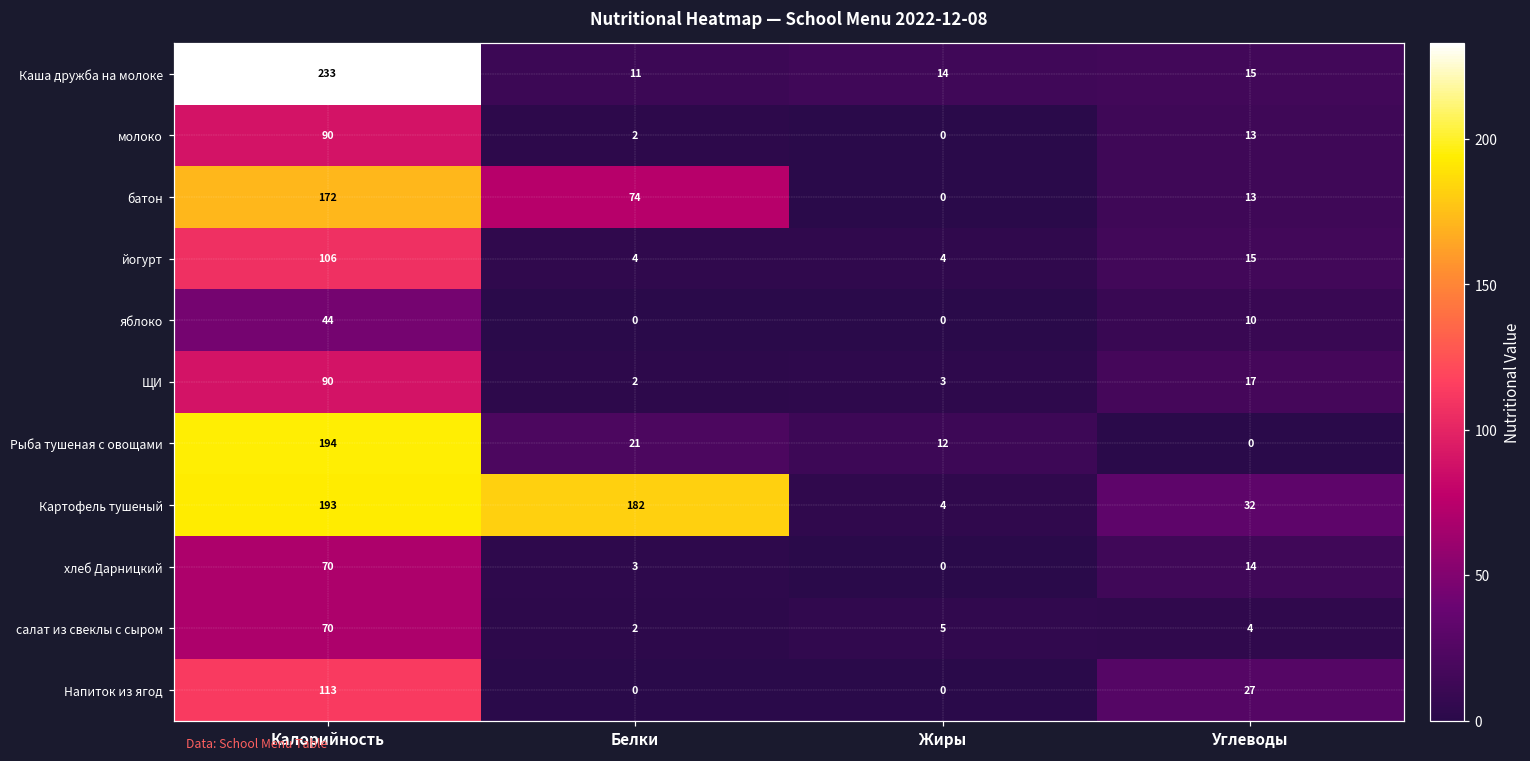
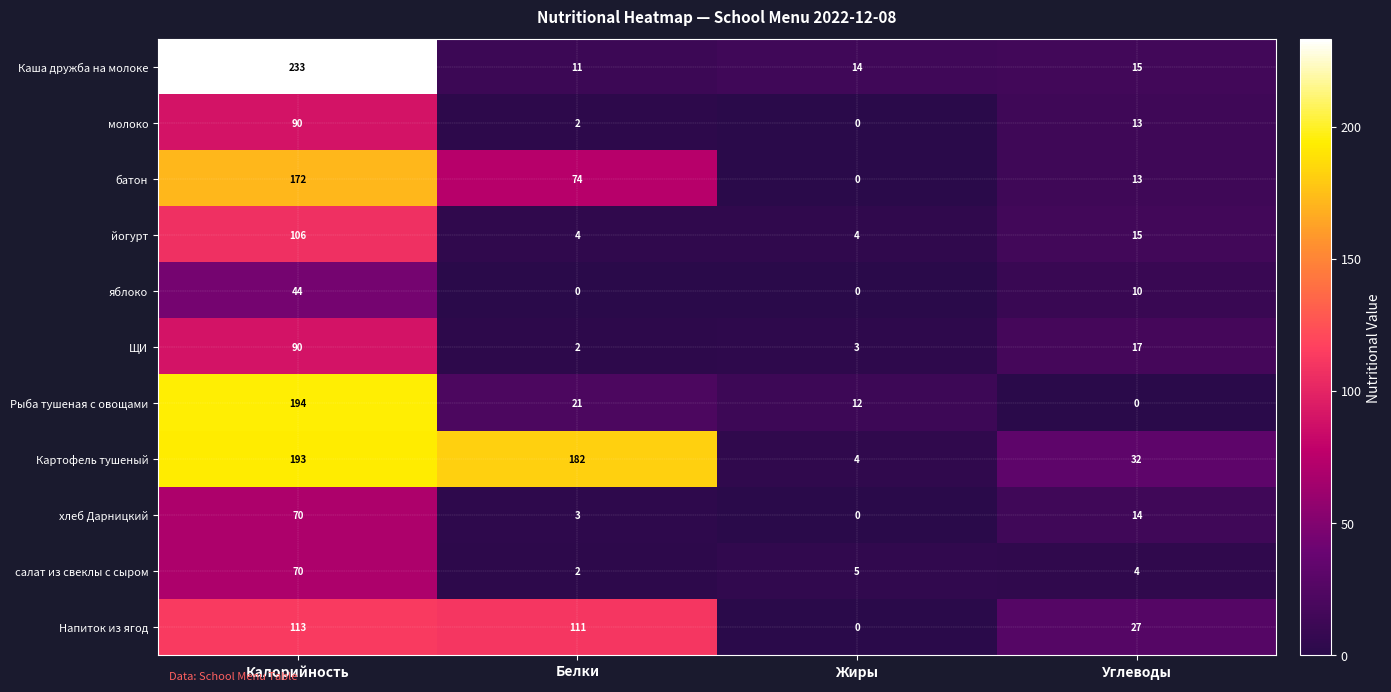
  {
    "Каша дружба на молоке": {
      "Калорийность": 233,
      "Белки": 11,
      "Жиры": 14,
      "Углеводы": 15
    },
    "молоко": {
      "Калорийность": 90,
      "Белки": 2,
      "Жиры": 0,
      "Углеводы": 13
    },
    "батон": {
      "Калорийность": 172,
      "Белки": 74,
      "Жиры": 0,
      "Углеводы": 13
    },
    "йогурт": {
      "Калорийность": 106,
      "Белки": 4,
      "Жиры": 4,
      "Углеводы": 15
    },
    "яблоко": {
      "Калорийность": 44,
      "Белки": 0,
      "Жиры": 0,
      "Углеводы": 10
    },
    "ЩИ": {
      "Калорийность": 90,
      "Белки": 2,
      "Жиры": 3,
      "Углеводы": 17
    },
    "Рыба тушеная с овощами": {
      "Калорийность": 194,
      "Белки": 21,
      "Жиры": 12,
      "Углеводы": 0
    },
    "Картофель тушеный": {
      "Калорийность": 193,
      "Белки": 182,
      "Жиры": 4,
      "Углеводы": 32
    },
    "хлеб Дарницкий": {
      "Калорийность": 70,
      "Белки": 3,
      "Жиры": 0,
      "Углеводы": 14
    },
    "салат из свеклы с сыром": {
      "Калорийность": 70,
      "Белки": 2,
      "Жиры": 5,
      "Углеводы": 4
    },
    "Напиток из ягод": {
      "Калорийность": 113,
-     "Белки": 0,
+     "Белки": 111,
      "Жиры": 0,
      "Углеводы": 27
    }
  }
